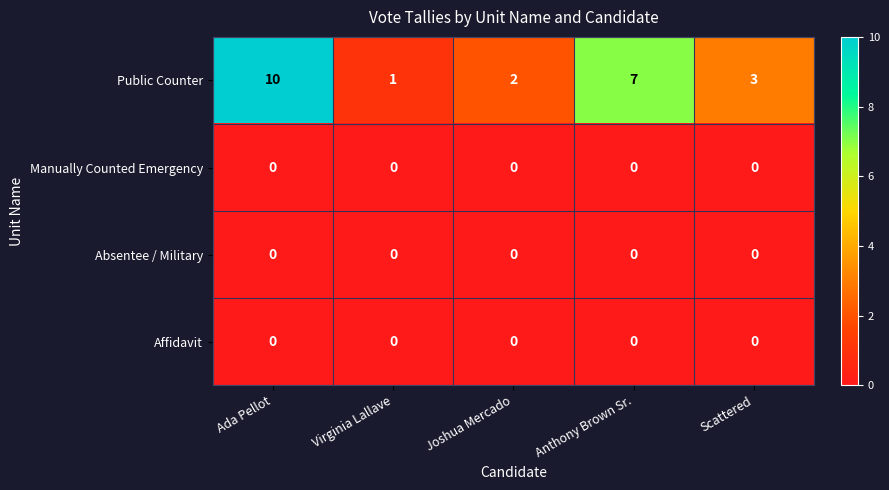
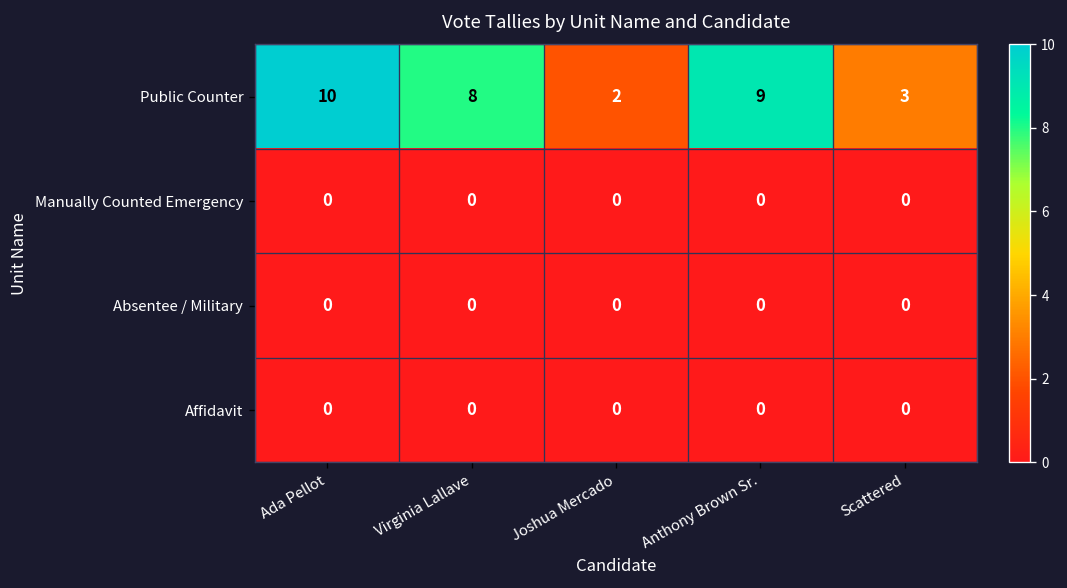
  {
    "Public Counter": {
      "Ada Pellot": 10,
-     "Virginia Lallave": 1,
+     "Virginia Lallave": 8,
      "Joshua Mercado": 2,
-     "Anthony Brown Sr.": 7,
+     "Anthony Brown Sr.": 9,
      "Scattered": 3
    },
    "Manually Counted Emergency": {
      "Ada Pellot": 0,
      "Virginia Lallave": 0,
      "Joshua Mercado": 0,
      "Anthony Brown Sr.": 0,
      "Scattered": 0
    },
    "Absentee / Military": {
      "Ada Pellot": 0,
      "Virginia Lallave": 0,
      "Joshua Mercado": 0,
      "Anthony Brown Sr.": 0,
      "Scattered": 0
    },
    "Affidavit": {
      "Ada Pellot": 0,
      "Virginia Lallave": 0,
      "Joshua Mercado": 0,
      "Anthony Brown Sr.": 0,
      "Scattered": 0
    }
  }
